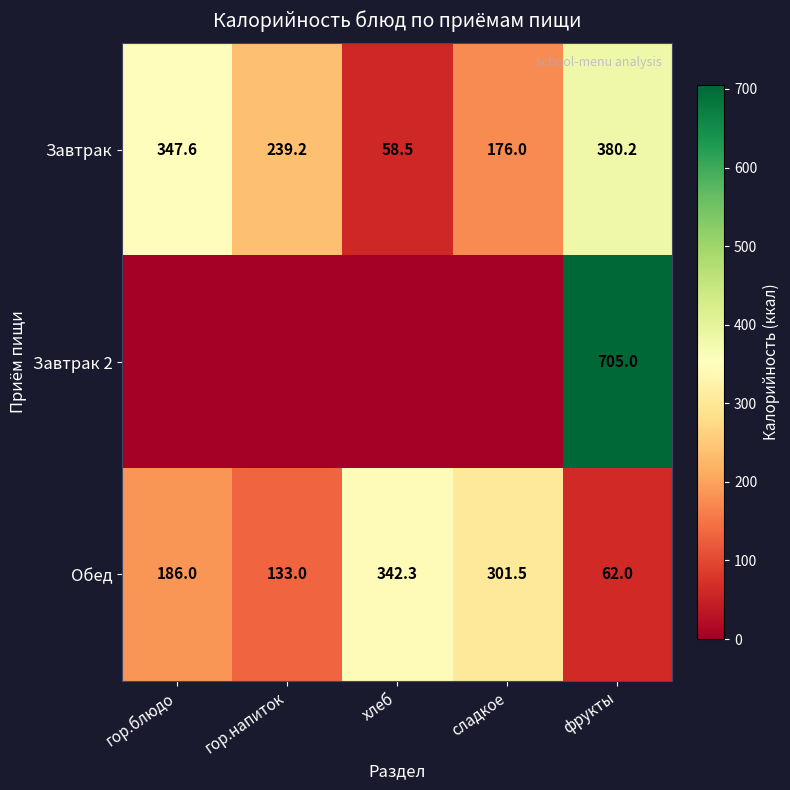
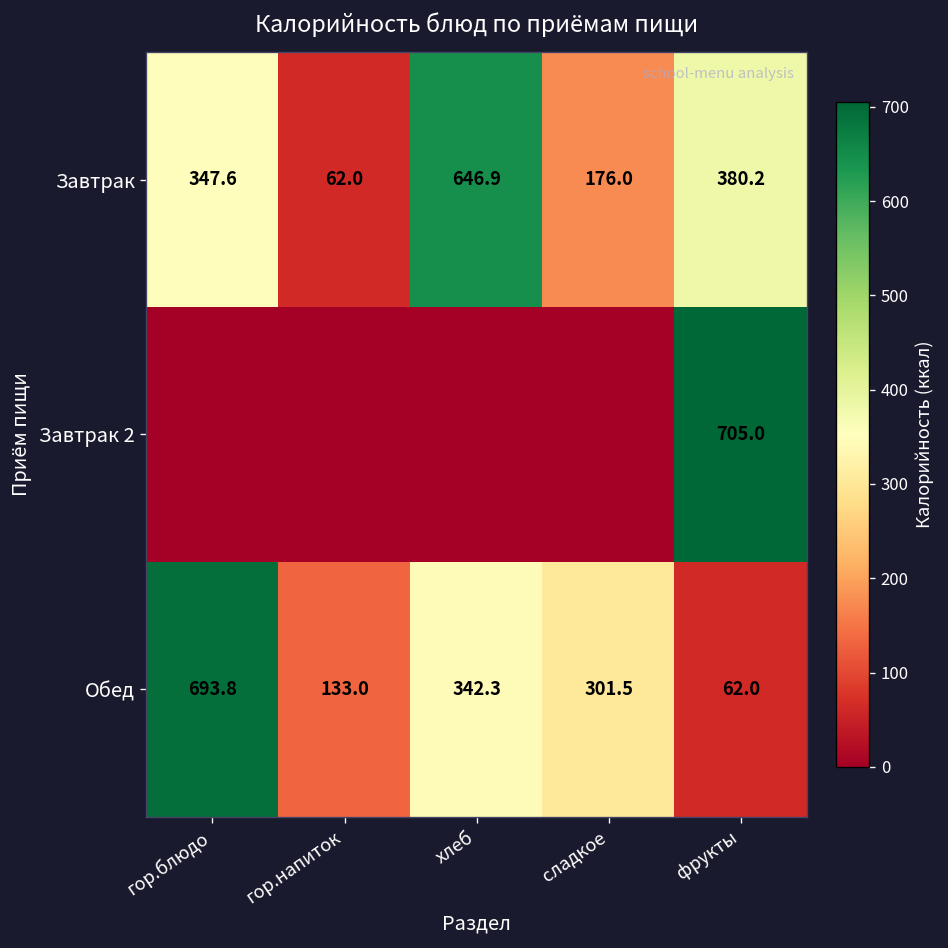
  {
    "Завтрак": {
      "гор.блюдо": 347.6,
-     "гор.напиток": 239.2,
-     "хлеб": 58.5,
+     "гор.напиток": 62.0,
+     "хлеб": 646.9,
      "сладкое": 176.0
    },
    "Завтрак 2": {
      "фрукты": 705.0
    },
    "Обед": {
-     "гор.блюдо": 186.0,
+     "гор.блюдо": 693.8,
      "гор.напиток": 133.0,
      "хлеб": 342.3,
      "сладкое": 301.5,
      "фрукты": 62.0
    }
  }
